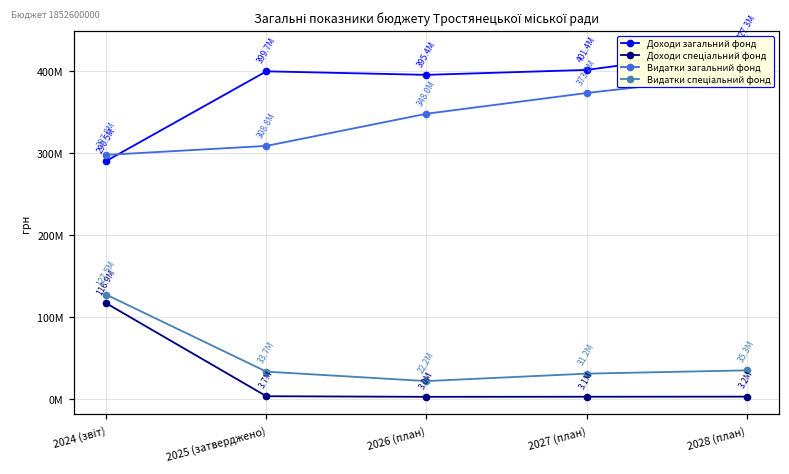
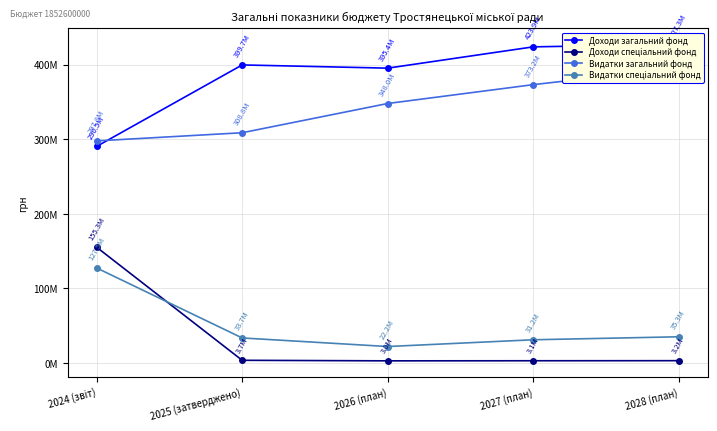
  {
    "Доходи загальний фонд": {
      "2025 (затверджено)": "399.7M",
      "2026 (план)": "395.4M",
-     "2027 (план)": "401.4M"
+     "2027 (план)": "423.9M"
    },
    "Доходи спеціальний фонд": {
-     "2024 (звіт)": "116.9M"
+     "2024 (звіт)": "155.3M"
    }
  }
